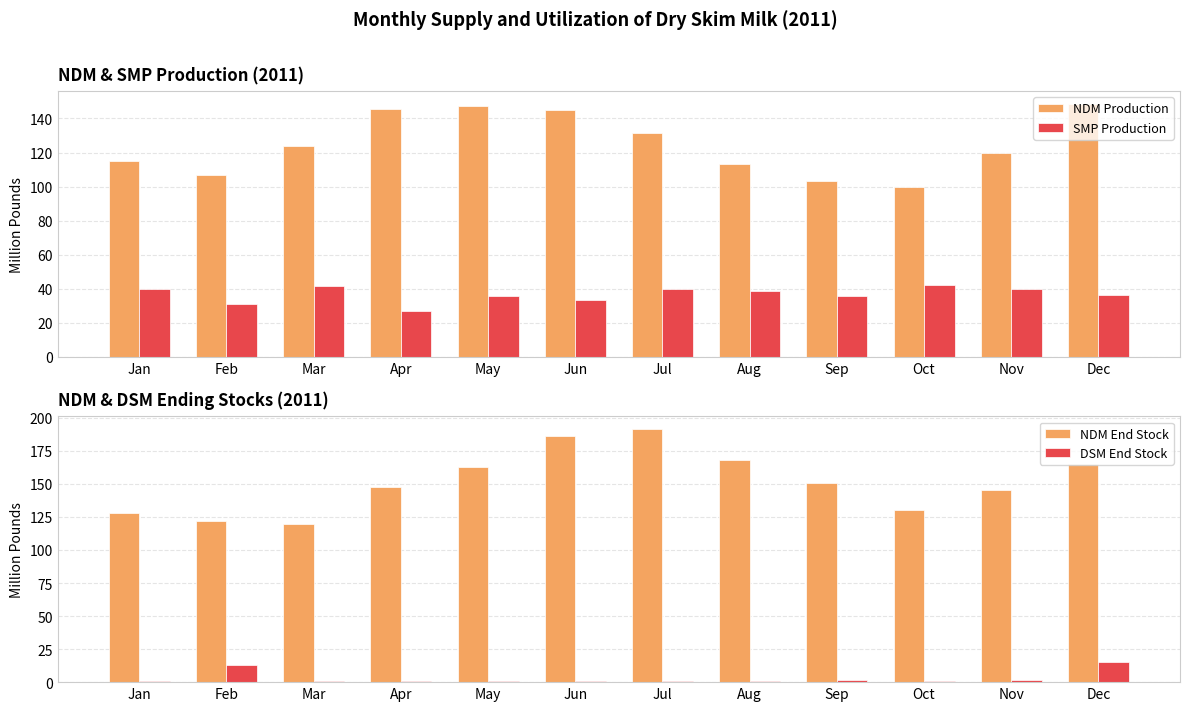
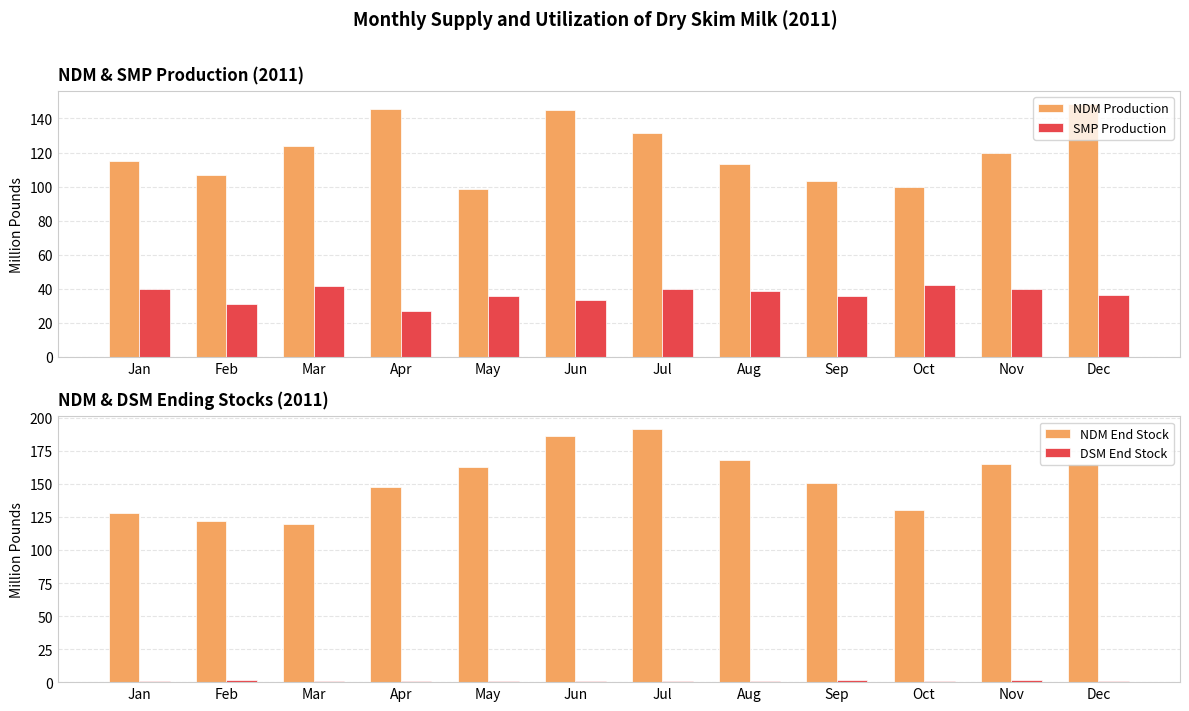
  {
    "NDM & SMP Production (2011)": {
      "NDM Production": {
        "Jan": 115,
        "Feb": 107,
        "Mar": 124,
        "Apr": 145,
-       "May": 147,
+       "May": 99,
        "Jun": 145,
        "Jul": 132,
        "Aug": 113,
        "Sep": 103,
        "Oct": 100,
        "Nov": 120
      },
      "SMP Production": {
        "Jan": 40,
        "Feb": 31,
        "Mar": 42,
        "Apr": 27,
        "May": 36,
        "Jun": 33,
        "Jul": 40,
        "Aug": 39,
        "Sep": 36,
        "Oct": 42,
        "Nov": 40,
        "Dec": 37
      }
    },
    "NDM & DSM Ending Stocks (2011)": {
      "NDM End Stock": {
        "Jan": 128,
        "Feb": 122,
        "Mar": 119,
        "Apr": 147,
        "May": 163,
        "Jun": 186,
        "Jul": 192,
        "Aug": 168,
        "Sep": 151,
        "Oct": 130,
-       "Nov": 146
+       "Nov": 165
      },
      "DSM End Stock": {
-       "Feb": 13,
-       "Dec": 15
+       "Feb": 2,
+       "Dec": 1
      }
    }
  }
